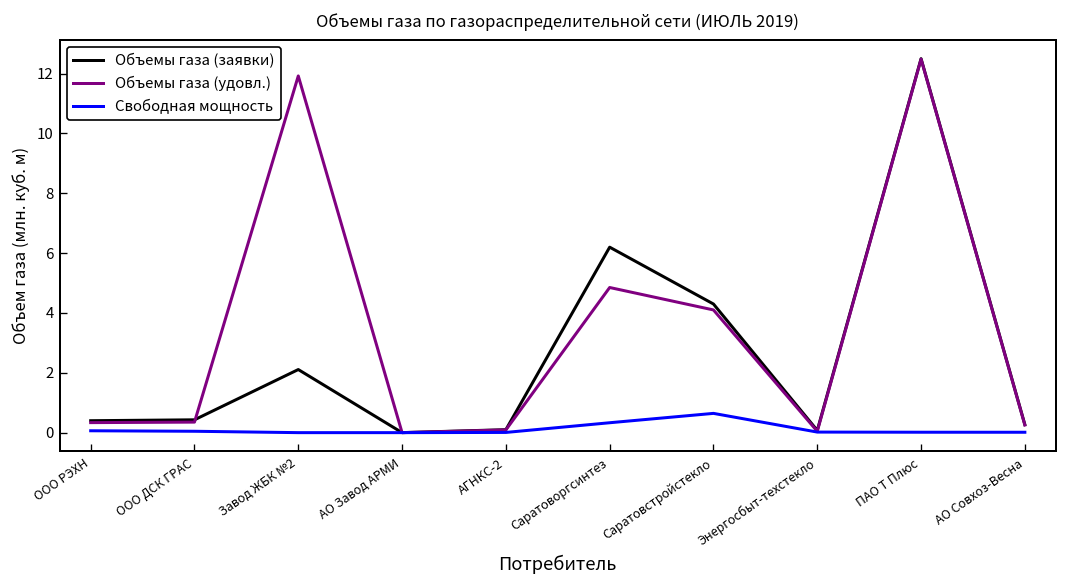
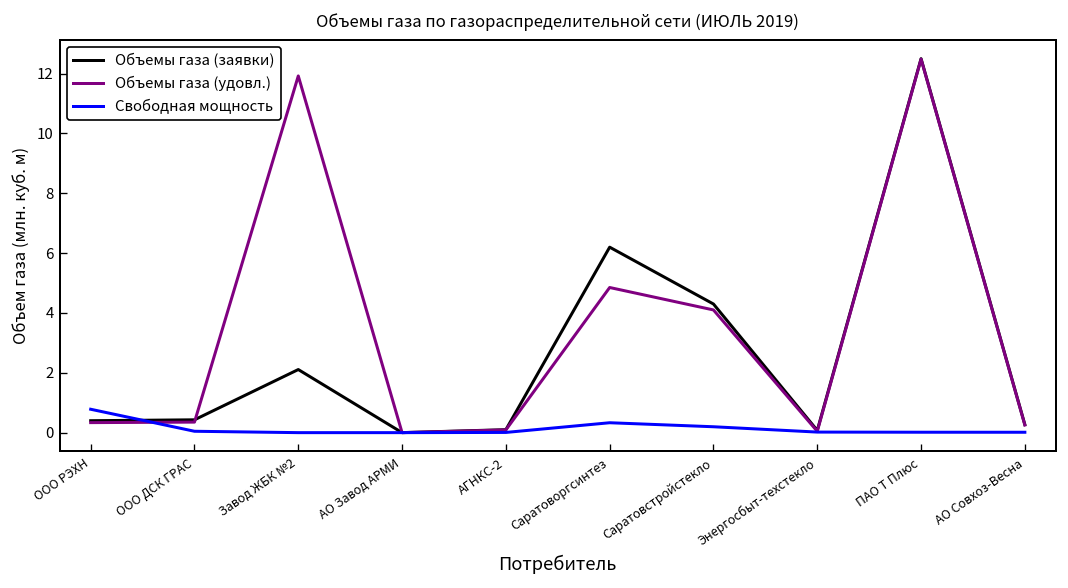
  {
    "Объемы газа (заявки)": {
      "Завод ЖБК №2": 2.1,
      "Саратоворгсинтез": 6.2,
      "Саратовстройстекло": 4.3
    },
    "Объемы газа (удовл.)": {
      "Завод ЖБК №2": 11.9,
      "Саратоворгсинтез": 4.9,
      "Саратовстройстекло": 4.1
    },
    "Свободная мощность": {
-     "ООО РЭХН": 0.1,
+     "ООО РЭХН": 0.8,
      "ООО ДСК ГРАС": 0.0,
      "Завод ЖБК №2": 0.0,
      "Саратоворгсинтез": 0.3,
-     "Саратовстройстекло": 0.6,
+     "Саратовстройстекло": 0.2,
      "ПАО Т Плюс": 0.0,
      "АО Совхоз-Весна": 0.0
    }
  }
